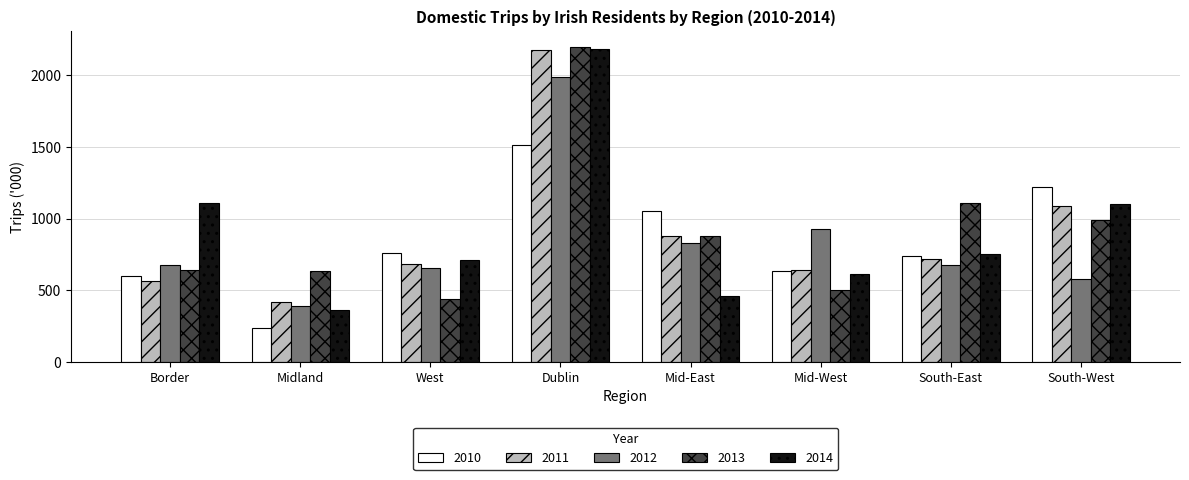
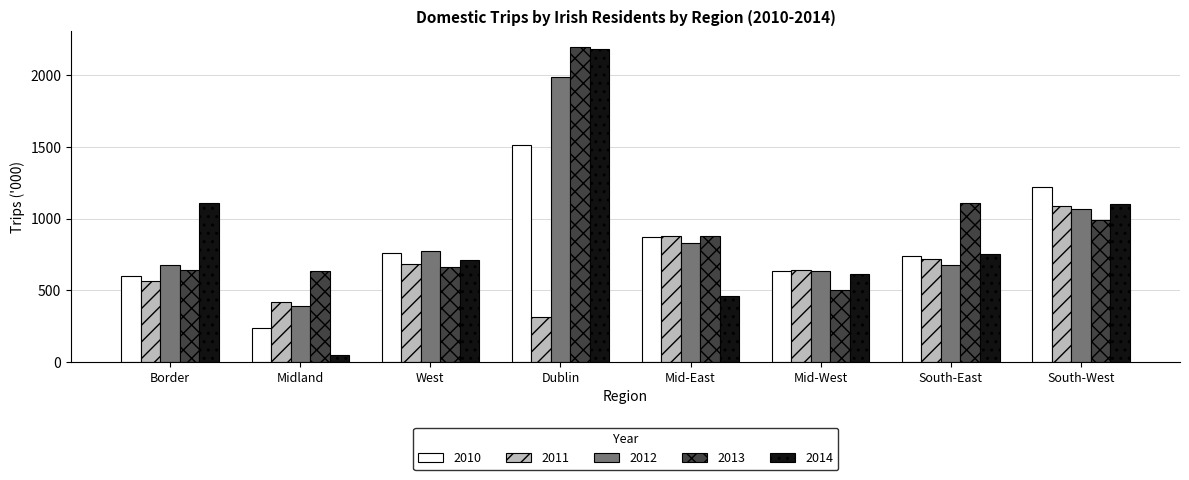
  {
    "2010": {
      "Border": 600,
      "Midland": 240,
      "West": 760,
      "Dublin": 1510,
-     "Mid-East": 1050,
+     "Mid-East": 870,
      "Mid-West": 630,
      "South-East": 740,
      "South-West": 1220
    },
    "2011": {
      "Border": 560,
      "Midland": 420,
      "West": 680,
-     "Dublin": 2180,
+     "Dublin": 320,
      "Mid-East": 880,
      "Mid-West": 640,
      "South-East": 720,
      "South-West": 1090
    },
    "2012": {
      "Border": 680,
      "Midland": 390,
-     "West": 660,
+     "West": 770,
      "Dublin": 1980,
      "Mid-East": 830,
-     "Mid-West": 930,
+     "Mid-West": 630,
      "South-East": 680,
-     "South-West": 580
+     "South-West": 1070
    },
    "2013": {
      "Border": 640,
      "Midland": 630,
-     "West": 440,
+     "West": 660,
      "Dublin": 2200,
      "Mid-East": 880,
      "Mid-West": 500,
      "South-East": 1110,
      "South-West": 990
    },
    "2014": {
      "Border": 1110,
-     "Midland": 360,
+     "Midland": 50,
      "West": 710,
      "Dublin": 2180,
      "Mid-East": 460,
      "Mid-West": 610,
      "South-East": 750,
      "South-West": 1100
    }
  }
